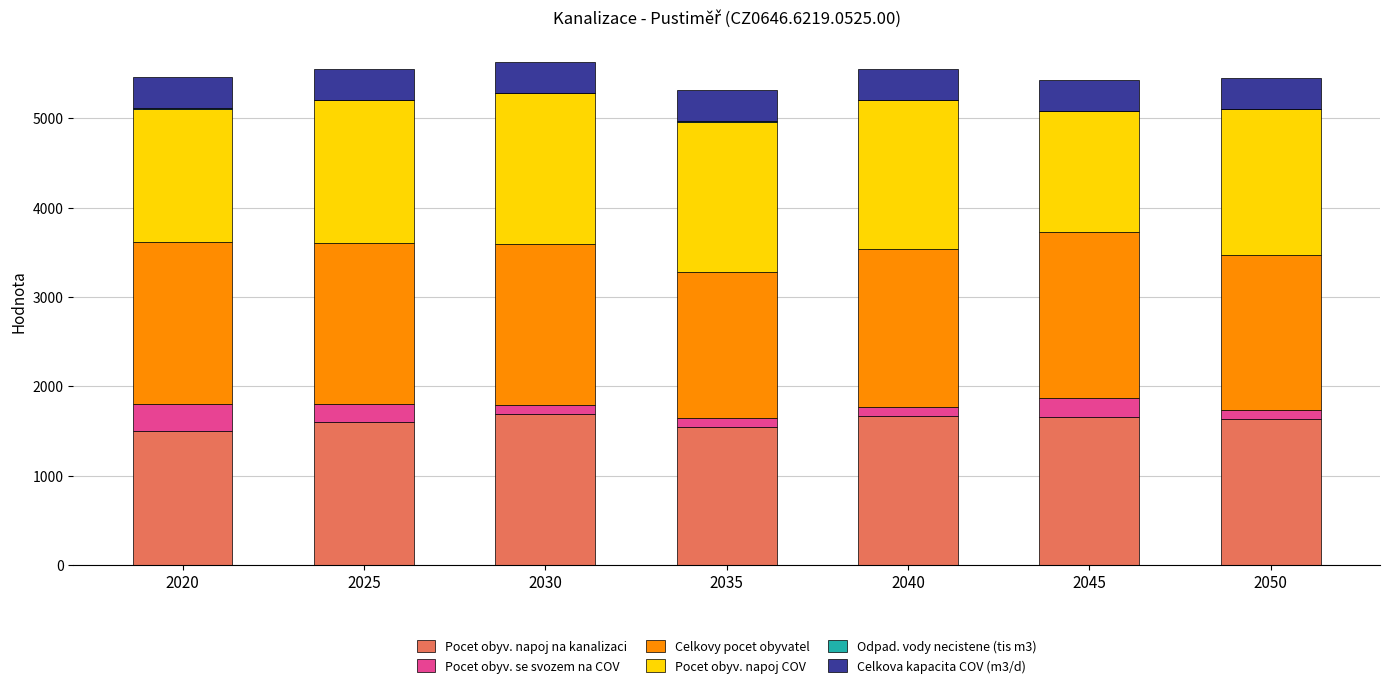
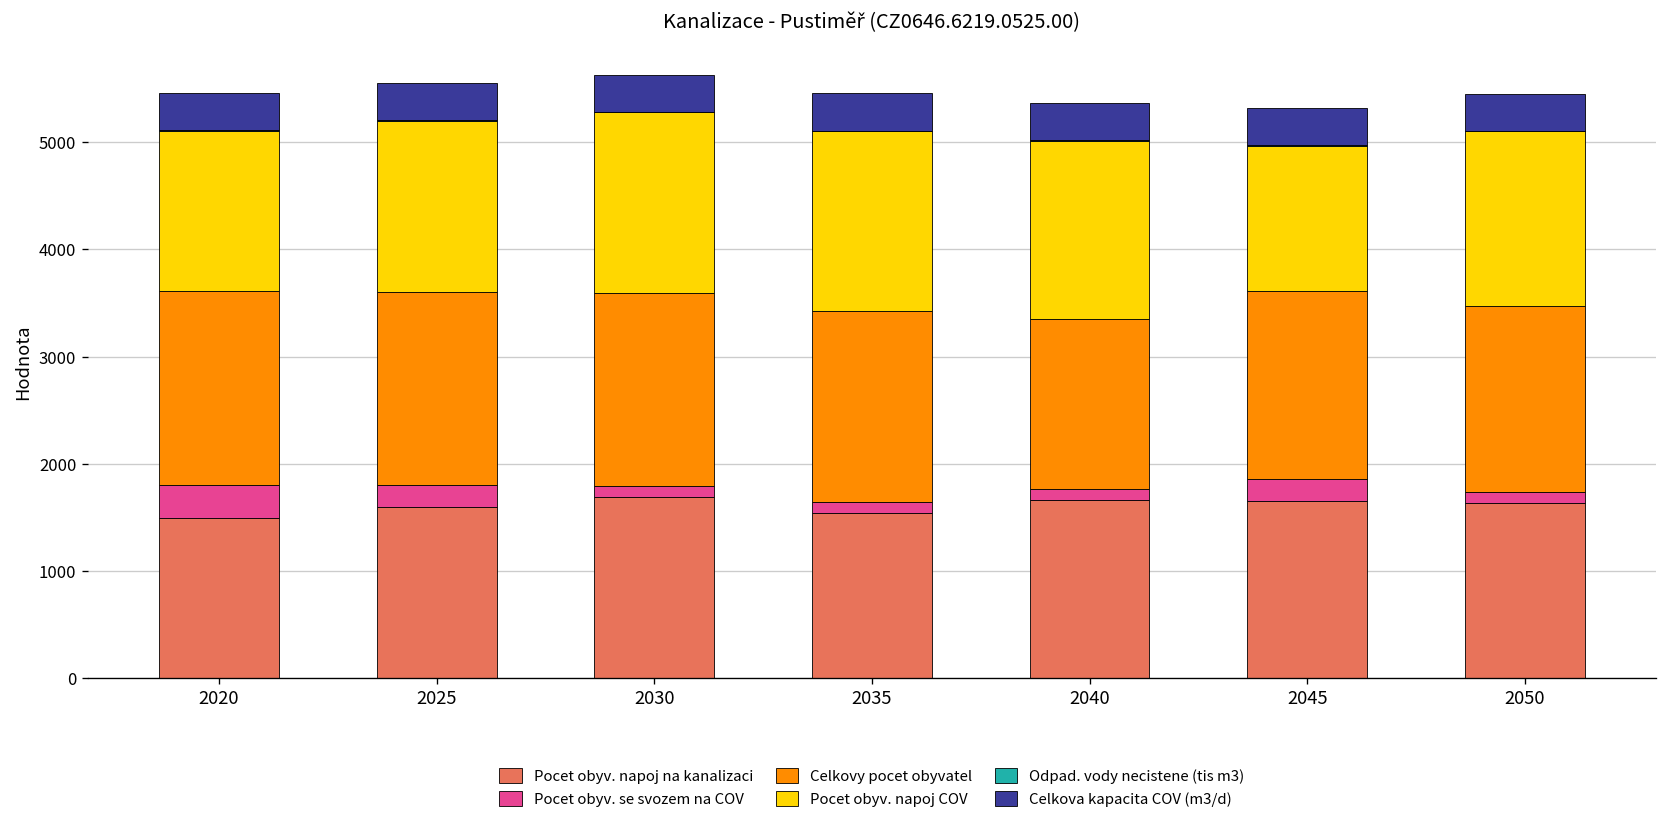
  {
    "Pocet obyv. napoj na kanalizaci": {
      "2020": 1500,
      "2025": 1600,
      "2030": 1700,
      "2035": 1500,
      "2040": 1700,
      "2045": 1700,
      "2050": 1600
    },
    "Pocet obyv. se svozem na COV": {
      "2020": 300,
      "2025": 200,
      "2030": 100,
      "2035": 100,
      "2040": 100,
      "2045": 200,
      "2050": 100
    },
    "Celkovy pocet obyvatel": {
      "2020": 1800,
      "2025": 1800,
      "2030": 1800,
-     "2035": 1600,
-     "2040": 1800,
-     "2045": 1900,
+     "2035": 1800,
+     "2040": 1600,
+     "2045": 1800,
      "2050": 1700
    },
    "Pocet obyv. napoj COV": {
      "2020": 1500,
      "2025": 1600,
      "2030": 1700,
      "2035": 1700,
      "2040": 1700,
      "2045": 1400,
      "2050": 1600
    },
    "Celkova kapacita COV (m3/d)": {
      "2020": 300,
      "2025": 300,
      "2030": 300,
      "2035": 300,
      "2040": 300,
      "2045": 300,
      "2050": 300
    }
  }
